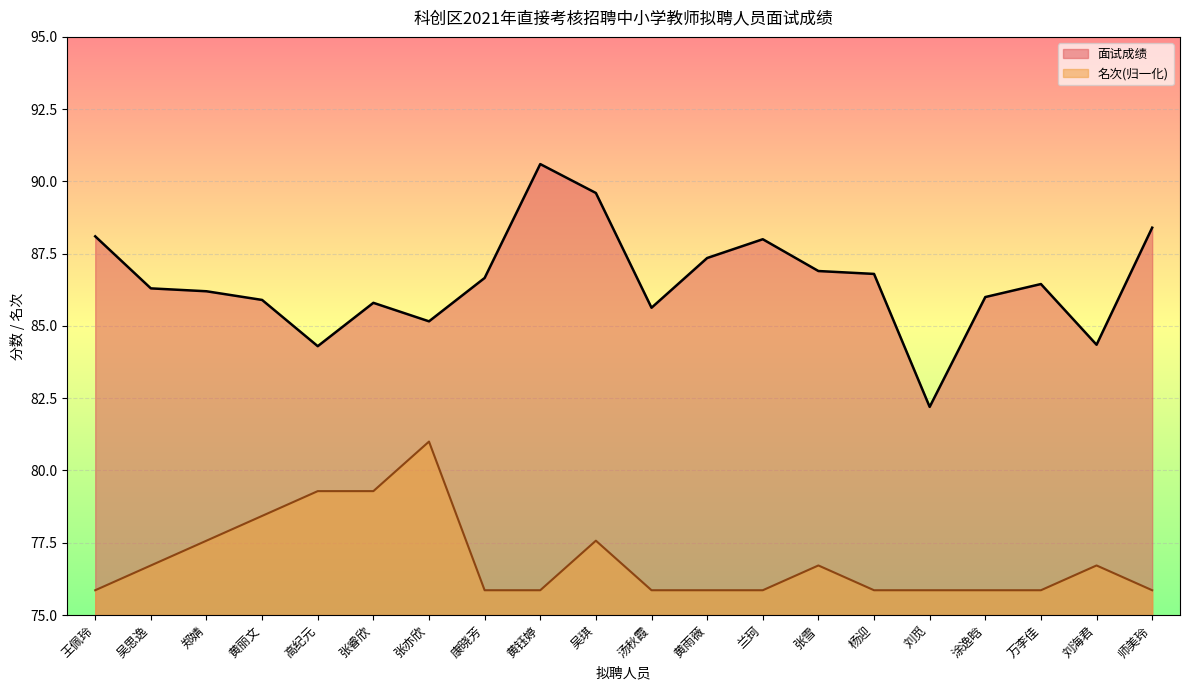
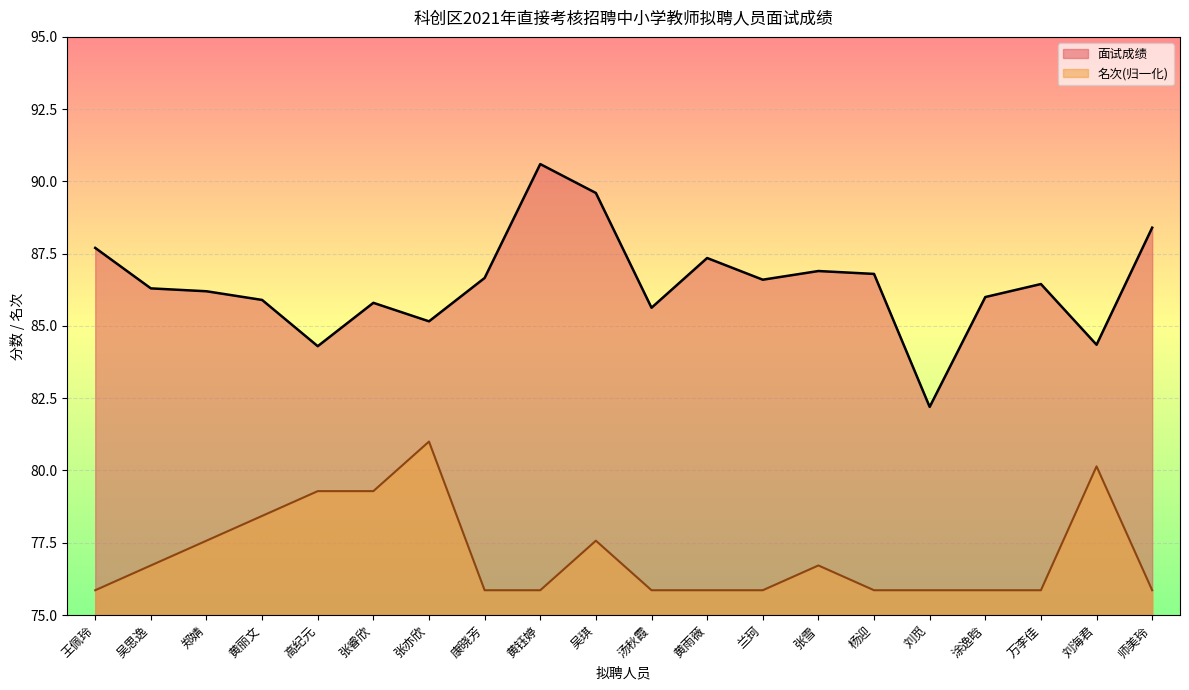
  {
    "面试成绩": {
-     "王佩玲": 88.1,
+     "王佩玲": 87.7,
      "吴思逸": 86.3,
      "郑婧": 86.2,
      "黄丽文": 85.9,
      "高纪元": 84.3,
      "张睿欣": 85.8,
      "张亦欣": 85.2,
      "康晓芳": 86.7,
      "黄钰婷": 90.6,
      "吴琪": 89.6,
      "汤秋霞": 85.6,
      "黄雨薇": 87.4,
-     "兰珂": 88.0,
+     "兰珂": 86.6,
      "张雪": 86.9,
      "杨迎": 86.8,
      "刘觅": 82.2,
      "涂逸晗": 86.0,
      "万李佳": 86.5,
      "刘海君": 84.4,
      "师美玲": 88.4
    },
    "名次(归一化)": {
      "王佩玲": 75.9,
      "吴思逸": 76.7,
      "郑婧": 77.6,
      "黄丽文": 78.4,
      "高纪元": 79.3,
      "张睿欣": 79.3,
      "张亦欣": 81.0,
      "康晓芳": 75.9,
      "黄钰婷": 75.9,
      "吴琪": 77.6,
      "汤秋霞": 75.9,
      "黄雨薇": 75.9,
      "兰珂": 75.9,
      "张雪": 76.7,
      "杨迎": 75.9,
      "刘觅": 75.9,
      "涂逸晗": 75.9,
      "万李佳": 75.9,
-     "刘海君": 76.7,
+     "刘海君": 80.1,
      "师美玲": 75.9
    }
  }
